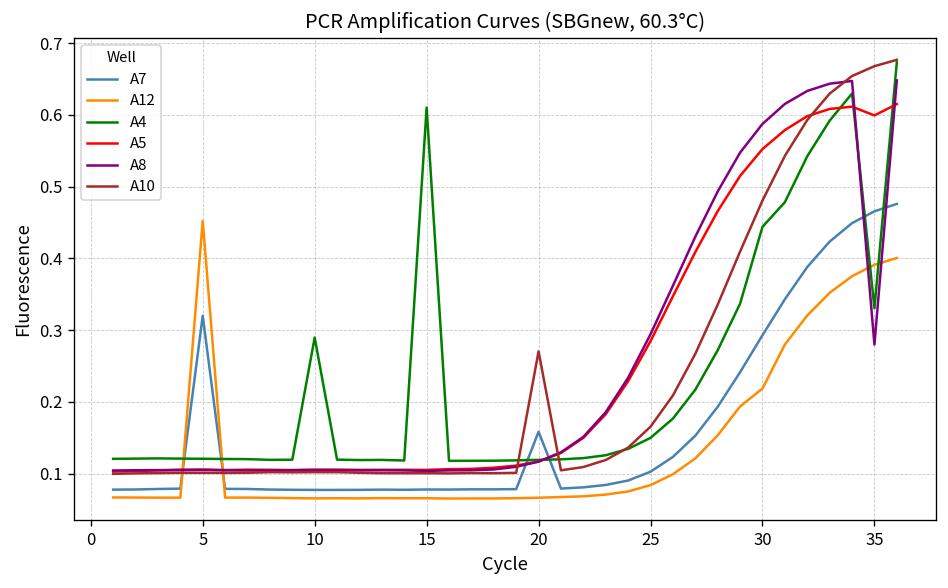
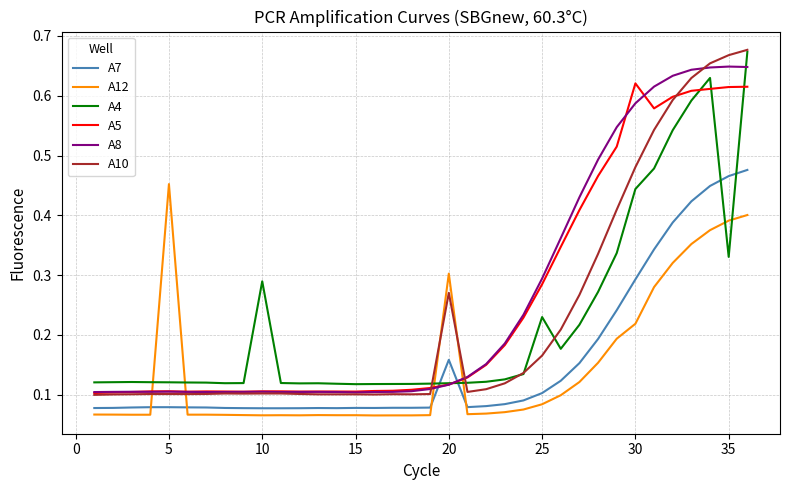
  {
    "A7": {
-     "5": 0.32,
+     "5": 0.08,
      "10": 0.08,
      "15": 0.08,
      "20": 0.16,
      "25": 0.10,
      "30": 0.29,
      "35": 0.47
    },
    "A12": {
      "5": 0.45,
      "10": 0.07,
      "15": 0.07,
-     "20": 0.07,
+     "20": 0.30,
      "25": 0.08,
      "30": 0.22,
      "35": 0.39
    },
    "A4": {
      "5": 0.12,
      "10": 0.29,
-     "15": 0.61,
-     "25": 0.15,
+     "15": 0.12,
+     "25": 0.23,
      "30": 0.44,
      "35": 0.33
    },
    "A5": {
      "25": 0.28,
-     "30": 0.55,
-     "35": 0.60
+     "30": 0.62,
+     "35": 0.61
    },
    "A8": {
      "25": 0.29,
      "30": 0.59,
-     "35": 0.28
+     "35": 0.65
    },
    "A10": {
      "20": 0.27,
      "25": 0.17,
      "30": 0.48,
      "35": 0.67
    }
  }
